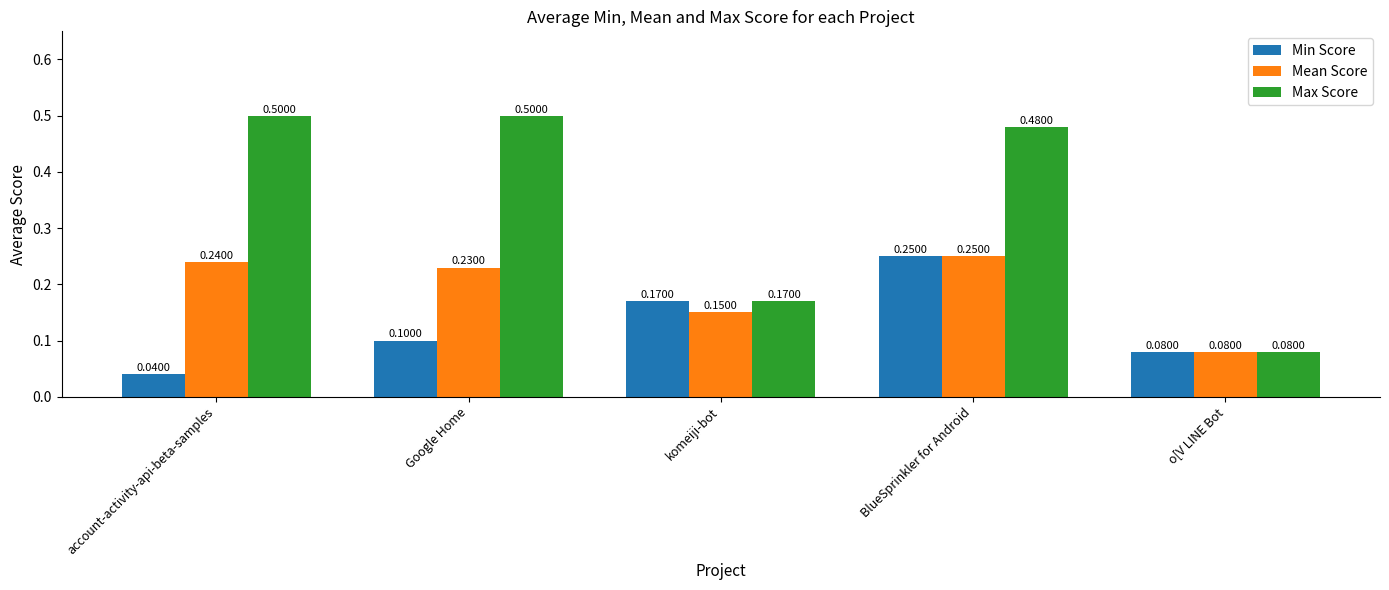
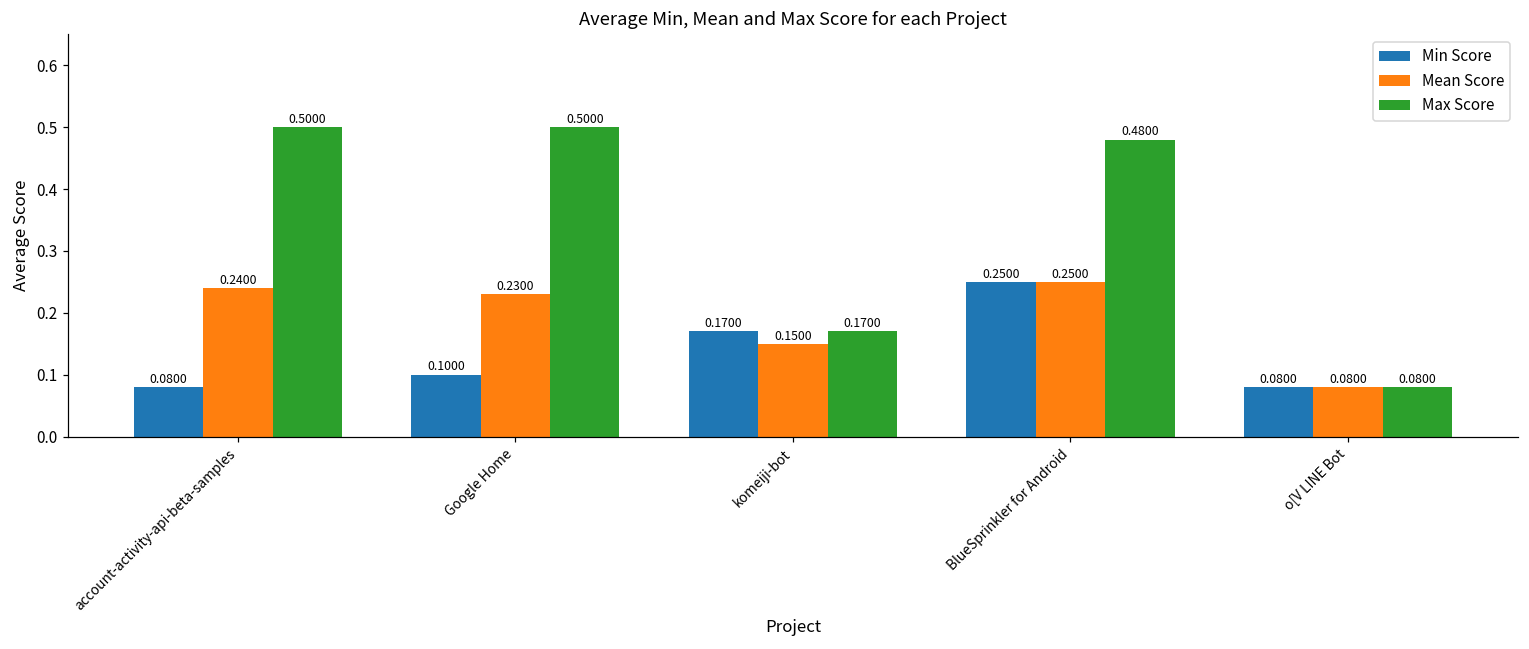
  {
    "Min Score": {
-     "account-activity-api-beta-samples": 0.0400,
+     "account-activity-api-beta-samples": 0.0800,
      "Google Home": 0.1000,
      "komeiji-bot": 0.1700,
      "BlueSprinkler for Android": 0.2500,
      "o[V LINE Bot": 0.0800
    },
    "Mean Score": {
      "account-activity-api-beta-samples": 0.2400,
      "Google Home": 0.2300,
      "komeiji-bot": 0.1500,
      "BlueSprinkler for Android": 0.2500,
      "o[V LINE Bot": 0.0800
    },
    "Max Score": {
      "account-activity-api-beta-samples": 0.5000,
      "Google Home": 0.5000,
      "komeiji-bot": 0.1700,
      "BlueSprinkler for Android": 0.4800,
      "o[V LINE Bot": 0.0800
    }
  }
